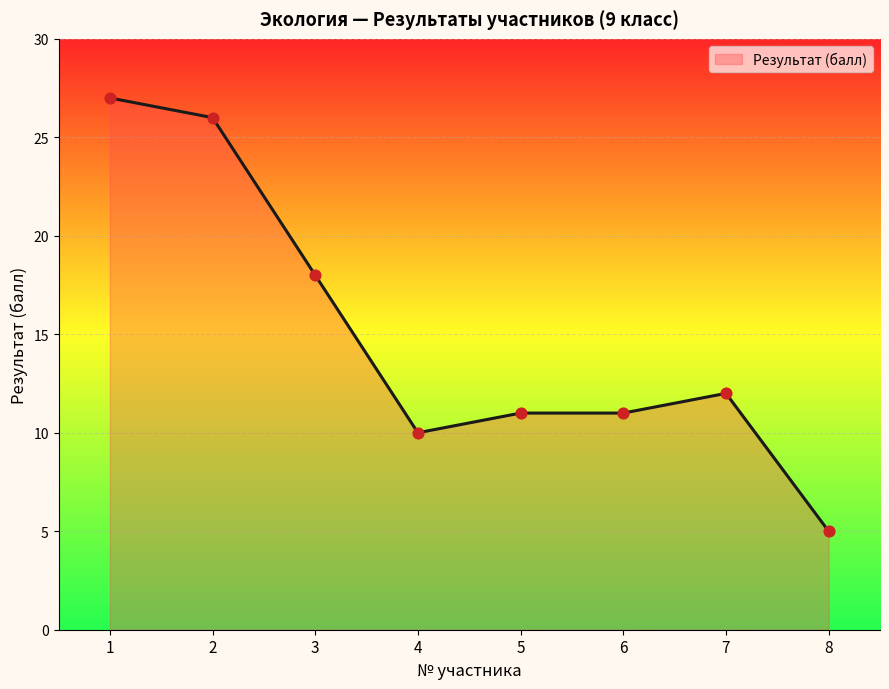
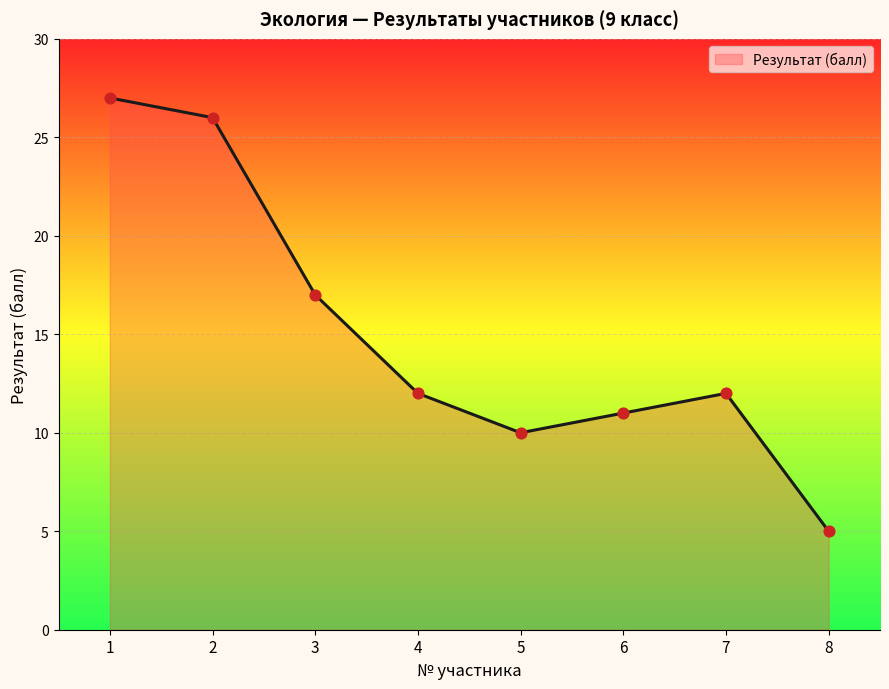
  {
    "1": 27,
    "2": 26,
-   "3": 18,
-   "4": 10,
-   "5": 11,
+   "3": 17,
+   "4": 12,
+   "5": 10,
    "6": 11,
    "7": 12,
    "8": 5
  }
